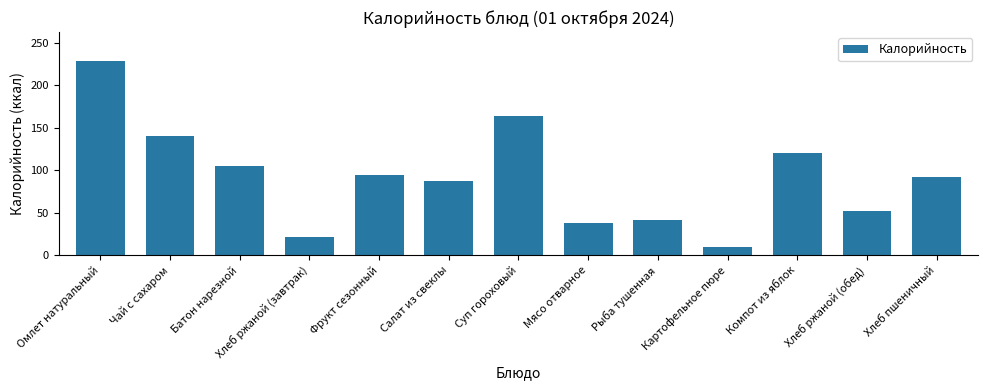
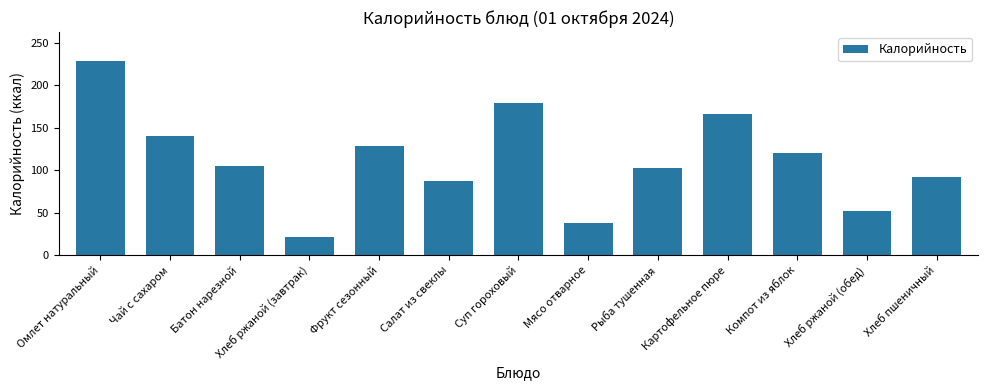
  {
    "Омлет натуральный": 230,
    "Чай с сахаром": 140,
    "Батон нарезной": 100,
    "Хлеб ржаной (завтрак)": 20,
-   "Фрукт сезонный": 90,
+   "Фрукт сезонный": 130,
    "Салат из свеклы": 90,
-   "Суп гороховый": 160,
+   "Суп гороховый": 180,
    "Мясо отварное": 40,
-   "Рыба тушенная": 40,
-   "Картофельное пюре": 10,
+   "Рыба тушенная": 100,
+   "Картофельное пюре": 170,
    "Компот из яблок": 120,
    "Хлеб ржаной (обед)": 50,
    "Хлеб пшеничный": 90
  }
